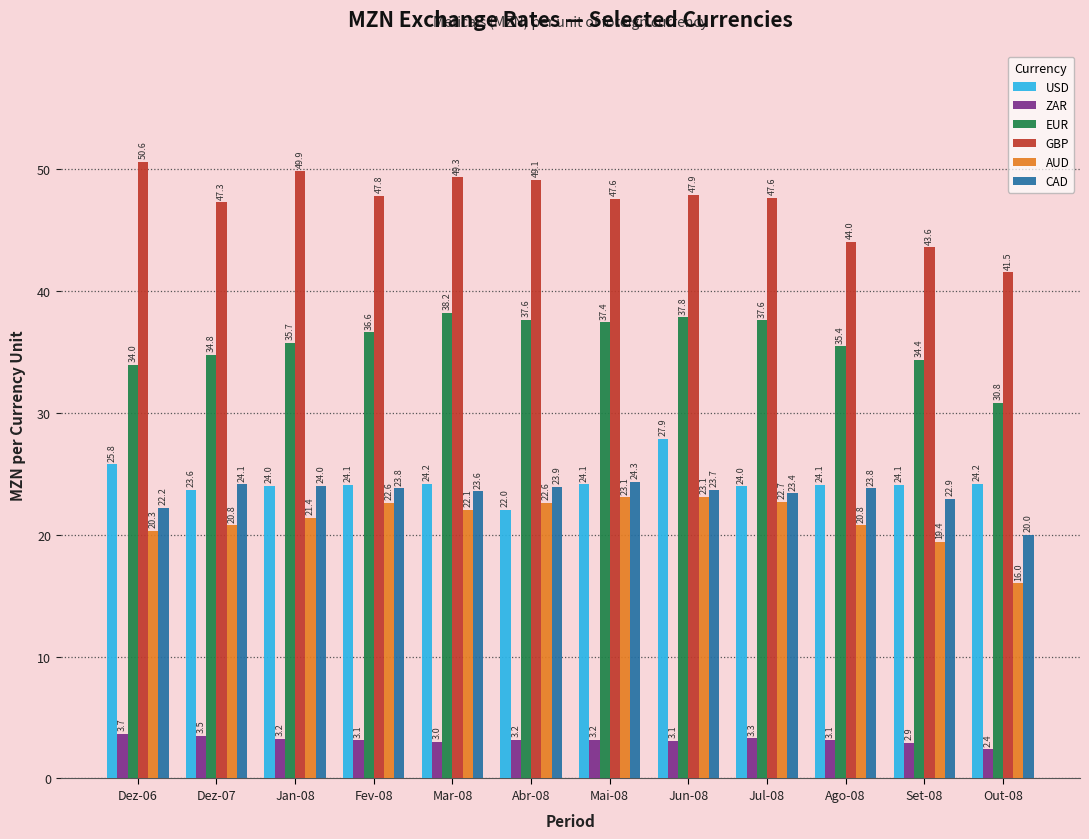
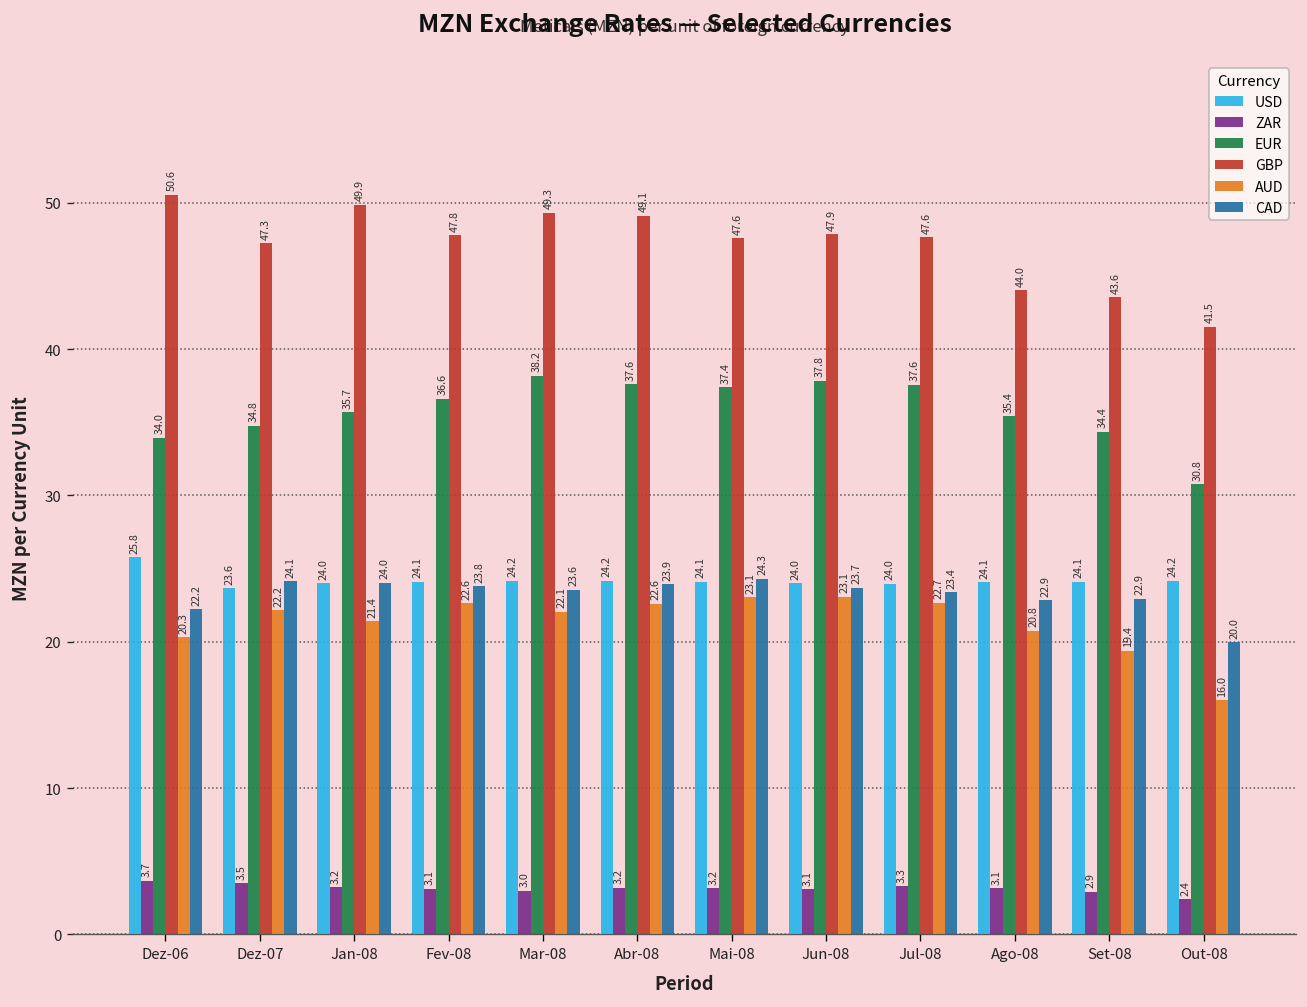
  {
    "USD": {
      "Dez-06": 25.8,
      "Dez-07": 23.6,
      "Jan-08": 24.0,
      "Fev-08": 24.1,
      "Mar-08": 24.2,
-     "Abr-08": 22.0,
+     "Abr-08": 24.2,
      "Mai-08": 24.1,
-     "Jun-08": 27.9,
+     "Jun-08": 24.0,
      "Jul-08": 24.0,
      "Ago-08": 24.1,
      "Set-08": 24.1,
      "Out-08": 24.2
    },
    "ZAR": {
      "Dez-06": 3.7,
      "Dez-07": 3.5,
      "Jan-08": 3.2,
      "Fev-08": 3.1,
      "Mar-08": 3.0,
      "Abr-08": 3.2,
      "Mai-08": 3.2,
      "Jun-08": 3.1,
      "Jul-08": 3.3,
      "Ago-08": 3.1,
      "Set-08": 2.9,
      "Out-08": 2.4
    },
    "EUR": {
      "Dez-06": 34.0,
      "Dez-07": 34.8,
      "Jan-08": 35.7,
      "Fev-08": 36.6,
      "Mar-08": 38.2,
      "Abr-08": 37.6,
      "Mai-08": 37.4,
      "Jun-08": 37.8,
      "Jul-08": 37.6,
      "Ago-08": 35.4,
      "Set-08": 34.4,
      "Out-08": 30.8
    },
    "GBP": {
      "Dez-06": 50.6,
      "Dez-07": 47.3,
      "Jan-08": 49.9,
      "Fev-08": 47.8,
      "Mar-08": 49.3,
      "Abr-08": 49.1,
      "Mai-08": 47.6,
      "Jun-08": 47.9,
      "Jul-08": 47.6,
      "Ago-08": 44.0,
      "Set-08": 43.6,
      "Out-08": 41.5
    },
    "AUD": {
      "Dez-06": 20.3,
-     "Dez-07": 20.8,
+     "Dez-07": 22.2,
      "Jan-08": 21.4,
      "Fev-08": 22.6,
      "Mar-08": 22.1,
      "Abr-08": 22.6,
      "Mai-08": 23.1,
      "Jun-08": 23.1,
      "Jul-08": 22.7,
      "Ago-08": 20.8,
      "Set-08": 19.4,
      "Out-08": 16.0
    },
    "CAD": {
      "Dez-06": 22.2,
      "Dez-07": 24.1,
      "Jan-08": 24.0,
      "Fev-08": 23.8,
      "Mar-08": 23.6,
      "Abr-08": 23.9,
      "Mai-08": 24.3,
      "Jun-08": 23.7,
      "Jul-08": 23.4,
-     "Ago-08": 23.8,
+     "Ago-08": 22.9,
      "Set-08": 22.9,
      "Out-08": 20.0
    }
  }
